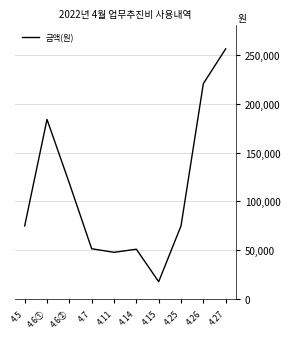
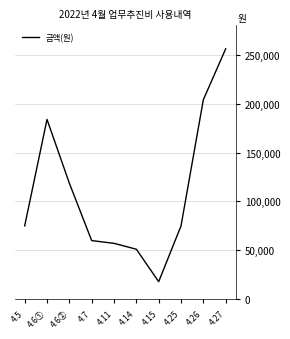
  {
    "4.5": "80,000",
    "4.6①": "180,000",
    "4.6②": "120,000",
-   "4.7": "50,000",
-   "4.11": "50,000",
+   "4.7": "60,000",
+   "4.11": "60,000",
    "4.14": "50,000",
    "4.15": "20,000",
    "4.25": "80,000",
-   "4.26": "220,000",
+   "4.26": "200,000",
    "4.27": "260,000"
  }
